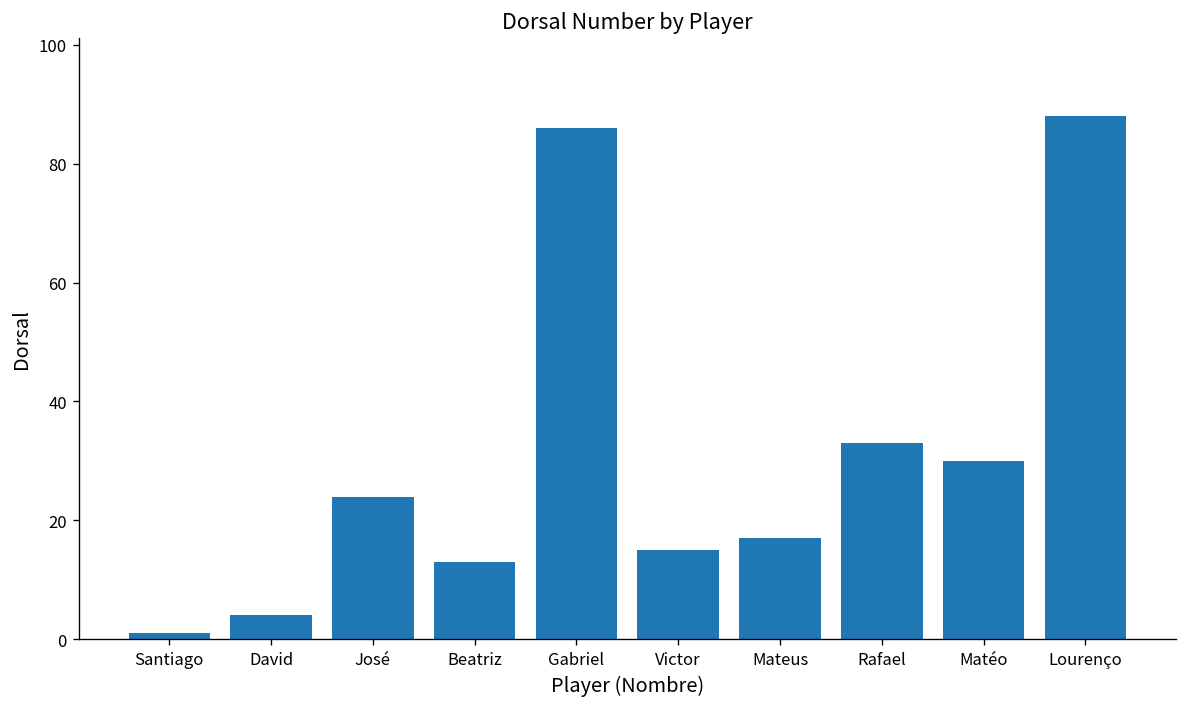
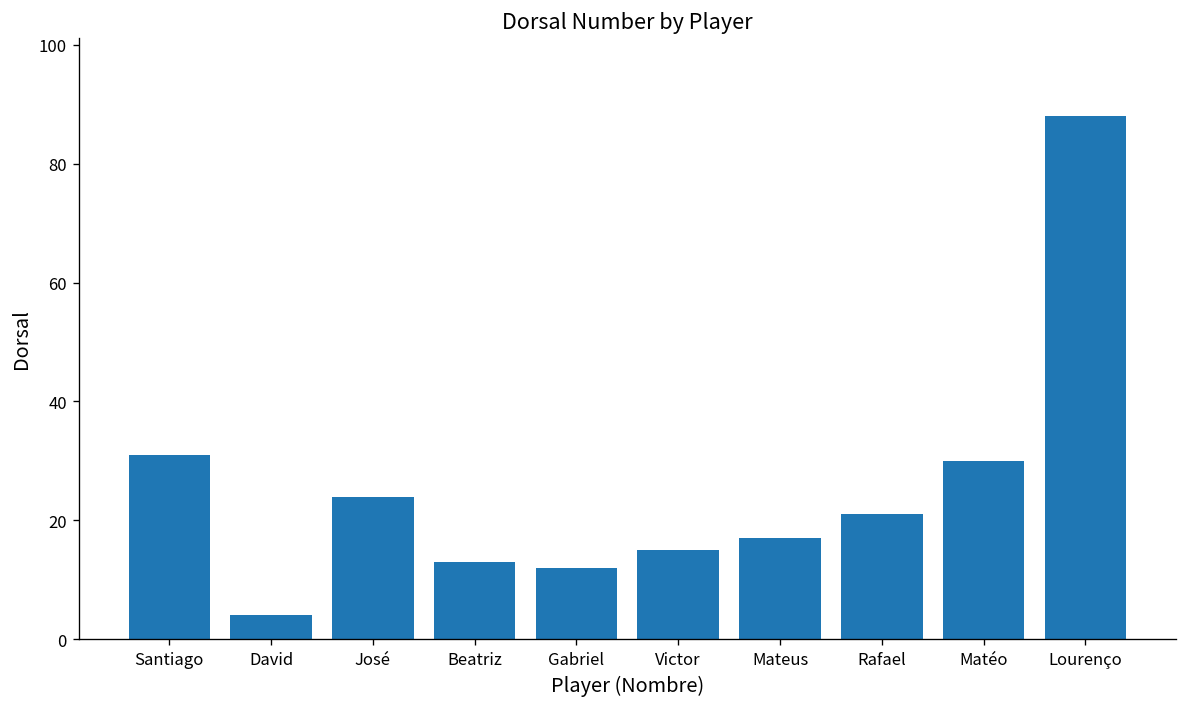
  {
-   "Santiago": 1,
+   "Santiago": 31,
    "David": 4,
    "José": 24,
    "Beatriz": 13,
-   "Gabriel": 86,
+   "Gabriel": 12,
    "Victor": 15,
    "Mateus": 17,
-   "Rafael": 33,
+   "Rafael": 21,
    "Matéo": 30,
    "Lourenço": 88
  }
